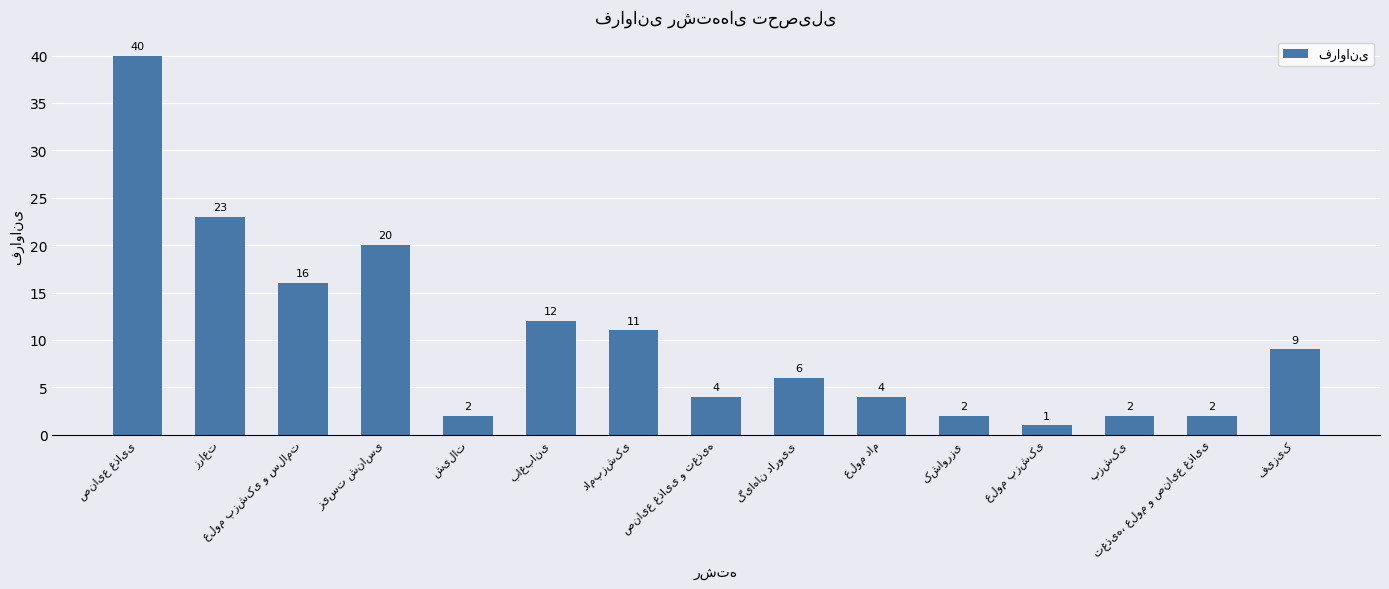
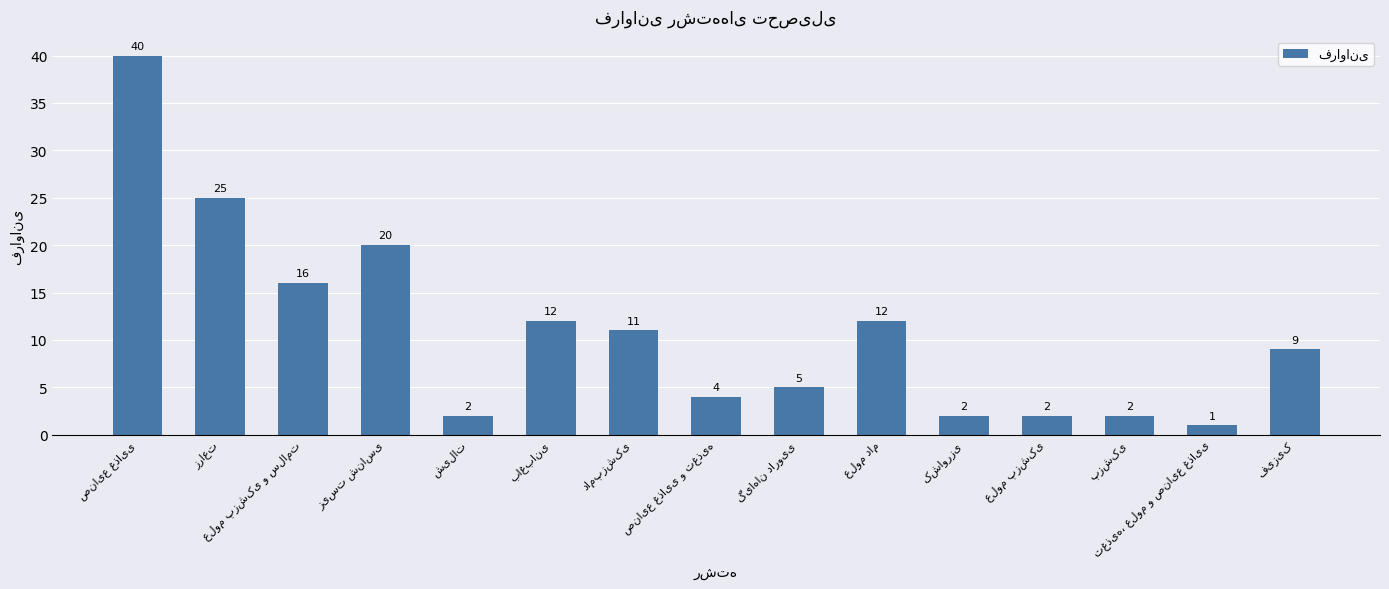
  {
    "صنایع غذایی": 40,
-   "زراعت": 23,
+   "زراعت": 25,
    "علوم پزشکی و سلامت": 16,
    "زیست شناسی": 20,
    "شیلات": 2,
    "باغبانی": 12,
    "دامپزشکی": 11,
    "صنایع غذایی و تغذیه": 4,
-   "گیاهان دارویی": 6,
-   "علوم دام": 4,
+   "گیاهان دارویی": 5,
+   "علوم دام": 12,
    "کشاورزی": 2,
-   "علوم پزشکی": 1,
+   "علوم پزشکی": 2,
    "پزشکی": 2,
-   "تغذیه، علوم و صنایع غذایی": 2,
+   "تغذیه، علوم و صنایع غذایی": 1,
    "فیزیک": 9
  }
